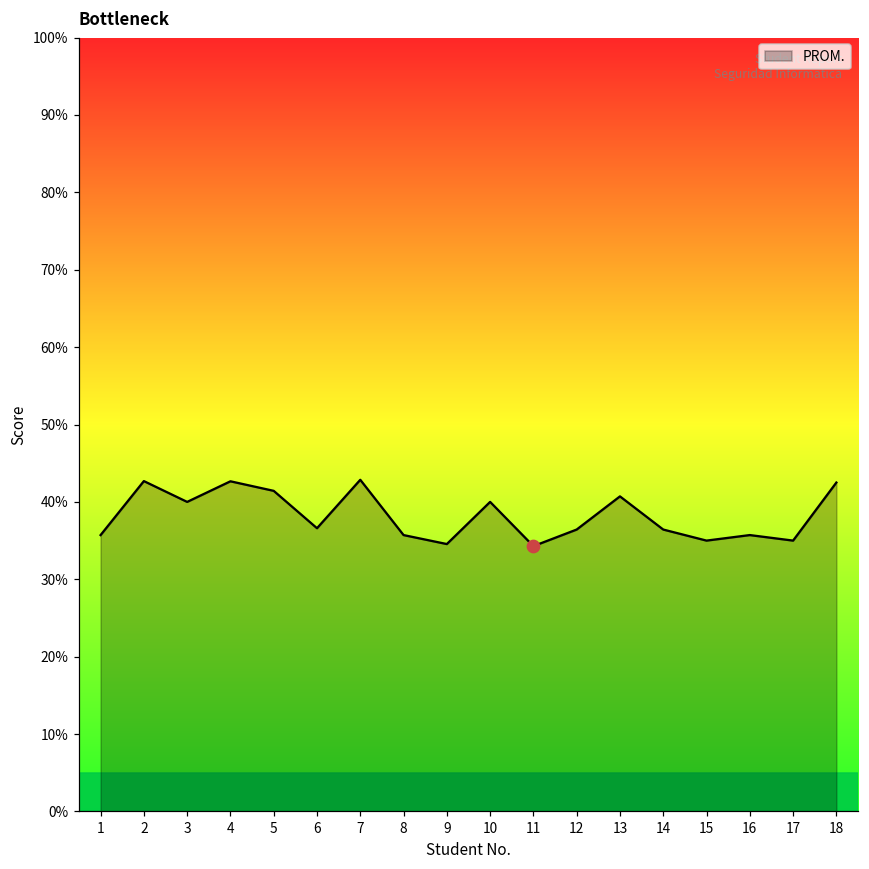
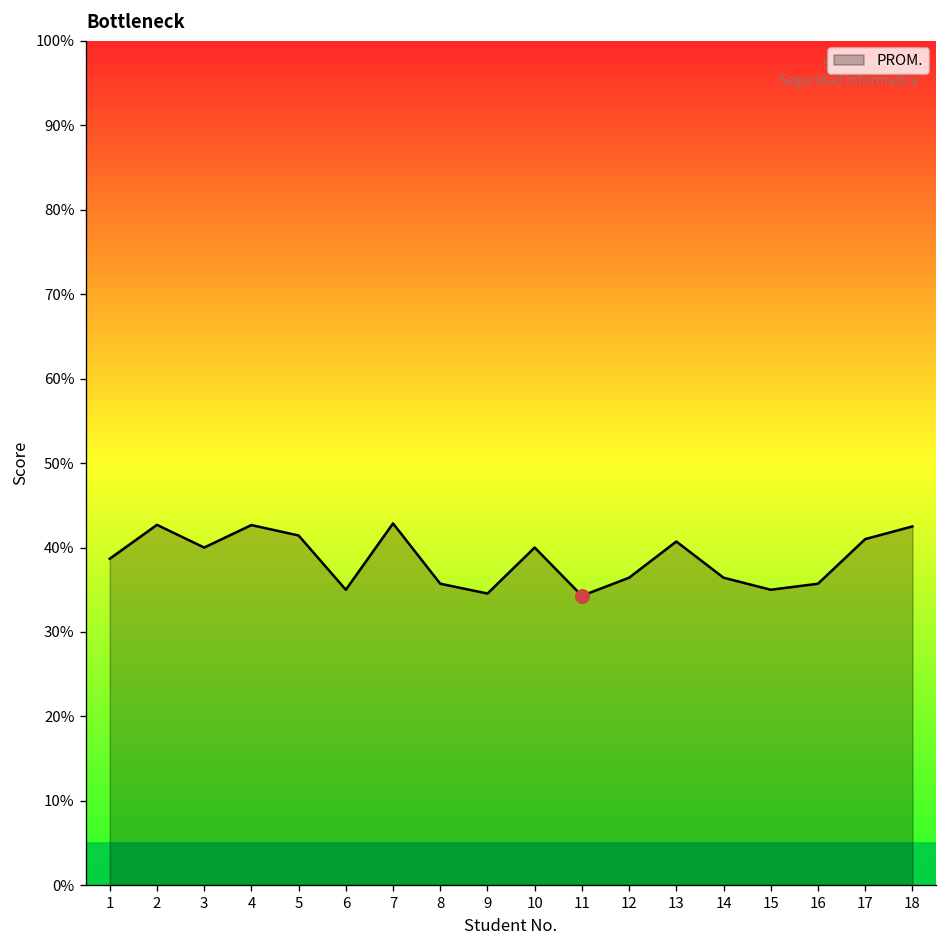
  {
    "PROM.": {
-     "1": "36%",
+     "1": "39%",
      "2": "43%",
      "3": "40%",
      "4": "43%",
      "5": "41%",
-     "6": "37%",
+     "6": "35%",
      "7": "43%",
      "8": "36%",
      "9": "35%",
      "10": "40%",
      "12": "36%",
      "13": "41%",
      "14": "36%",
      "15": "35%",
      "16": "36%",
-     "17": "35%",
+     "17": "41%",
      "18": "43%"
    }
  }
